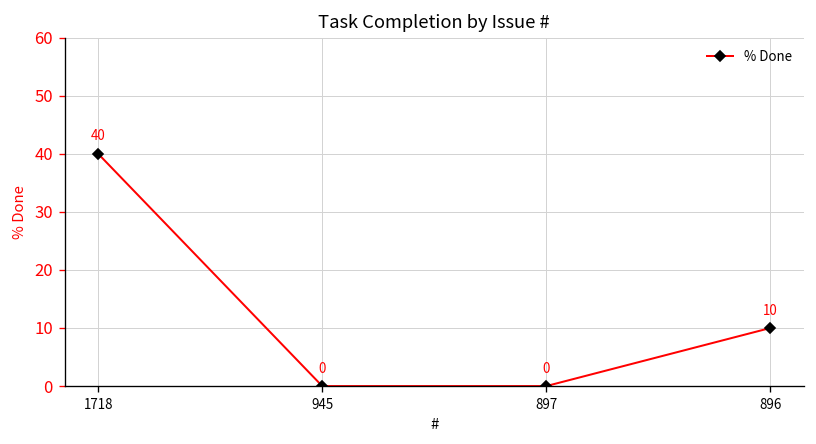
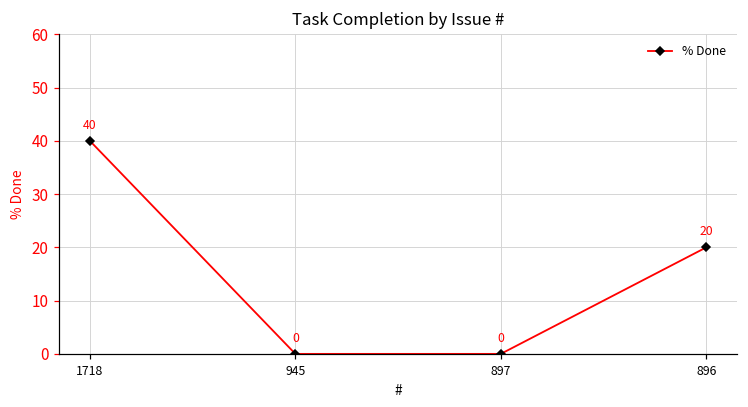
  {
    "1718": 40,
    "945": 0,
    "897": 0,
-   "896": 10
+   "896": 20
  }
